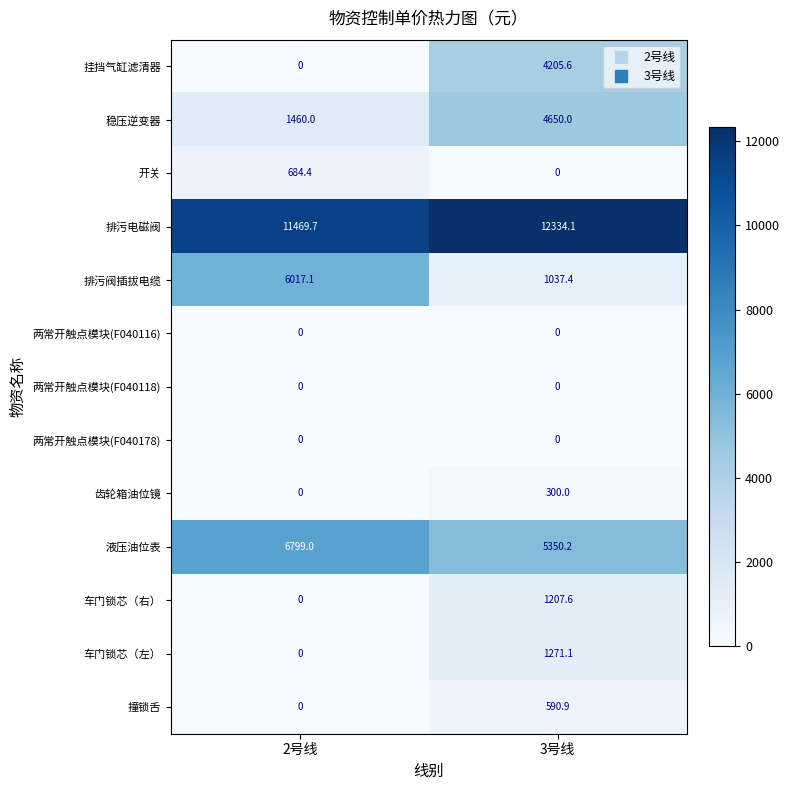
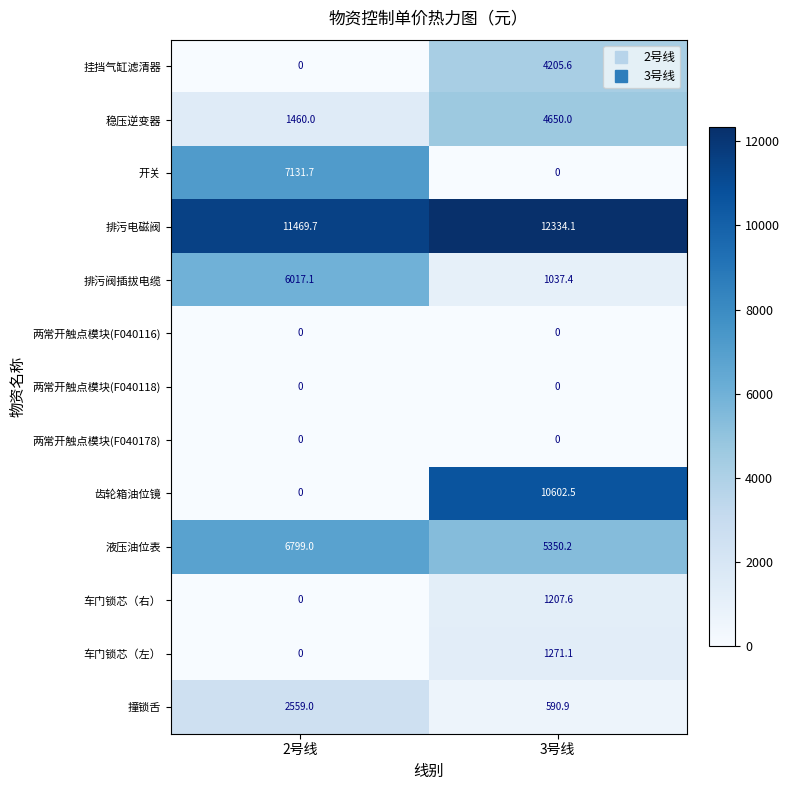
  {
    "挂挡气缸滤清器": {
      "2号线": 0,
      "3号线": 4205.6
    },
    "稳压逆变器": {
      "2号线": 1460.0,
      "3号线": 4650.0
    },
    "开关": {
-     "2号线": 684.4,
+     "2号线": 7131.7,
      "3号线": 0
    },
    "排污电磁阀": {
      "2号线": 11469.7,
      "3号线": 12334.1
    },
    "排污阀插拔电缆": {
      "2号线": 6017.1,
      "3号线": 1037.4
    },
    "两常开触点模块(F040116)": {
      "2号线": 0,
      "3号线": 0
    },
    "两常开触点模块(F040118)": {
      "2号线": 0,
      "3号线": 0
    },
    "两常开触点模块(F040178)": {
      "2号线": 0,
      "3号线": 0
    },
    "齿轮箱油位镜": {
      "2号线": 0,
-     "3号线": 300.0
+     "3号线": 10602.5
    },
    "液压油位表": {
      "2号线": 6799.0,
      "3号线": 5350.2
    },
    "车门锁芯（右）": {
      "2号线": 0,
      "3号线": 1207.6
    },
    "车门锁芯（左）": {
      "2号线": 0,
      "3号线": 1271.1
    },
    "撞锁舌": {
-     "2号线": 0,
+     "2号线": 2559.0,
      "3号线": 590.9
    }
  }
